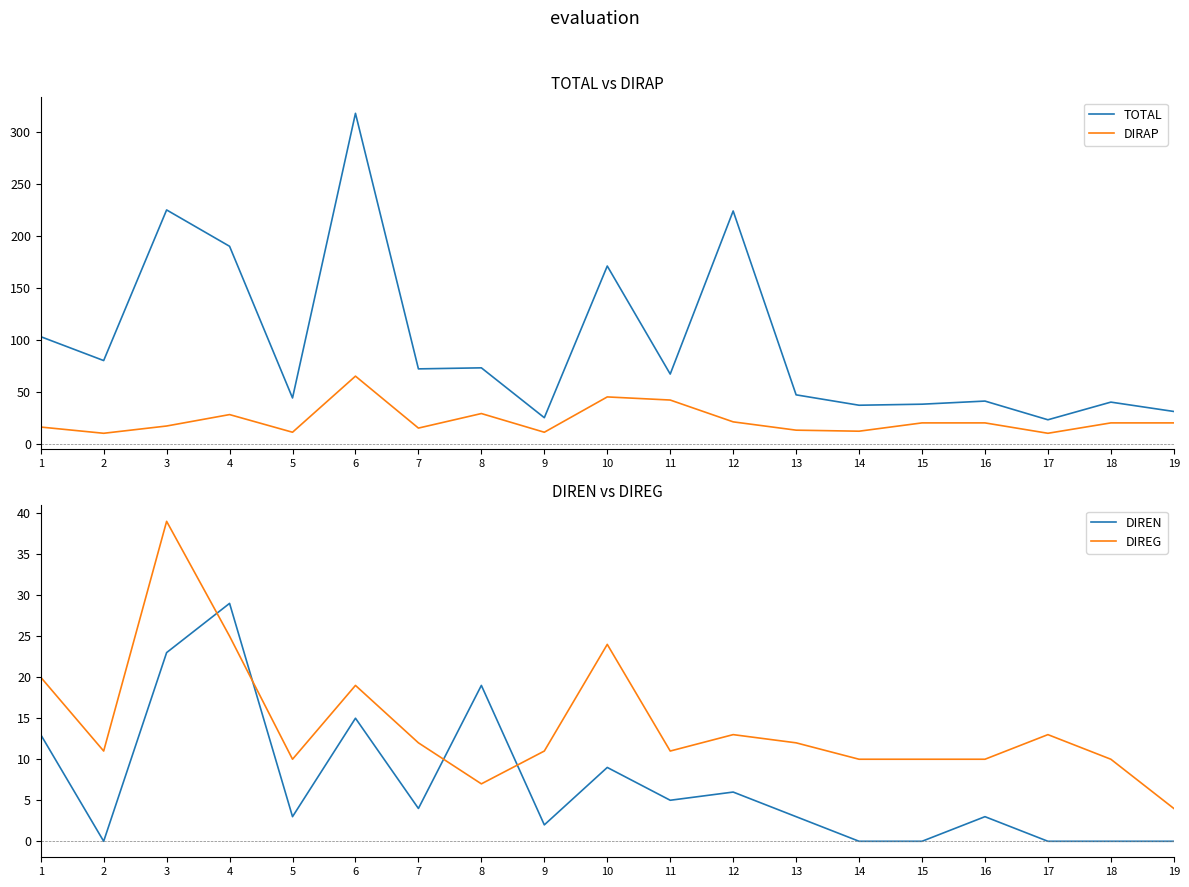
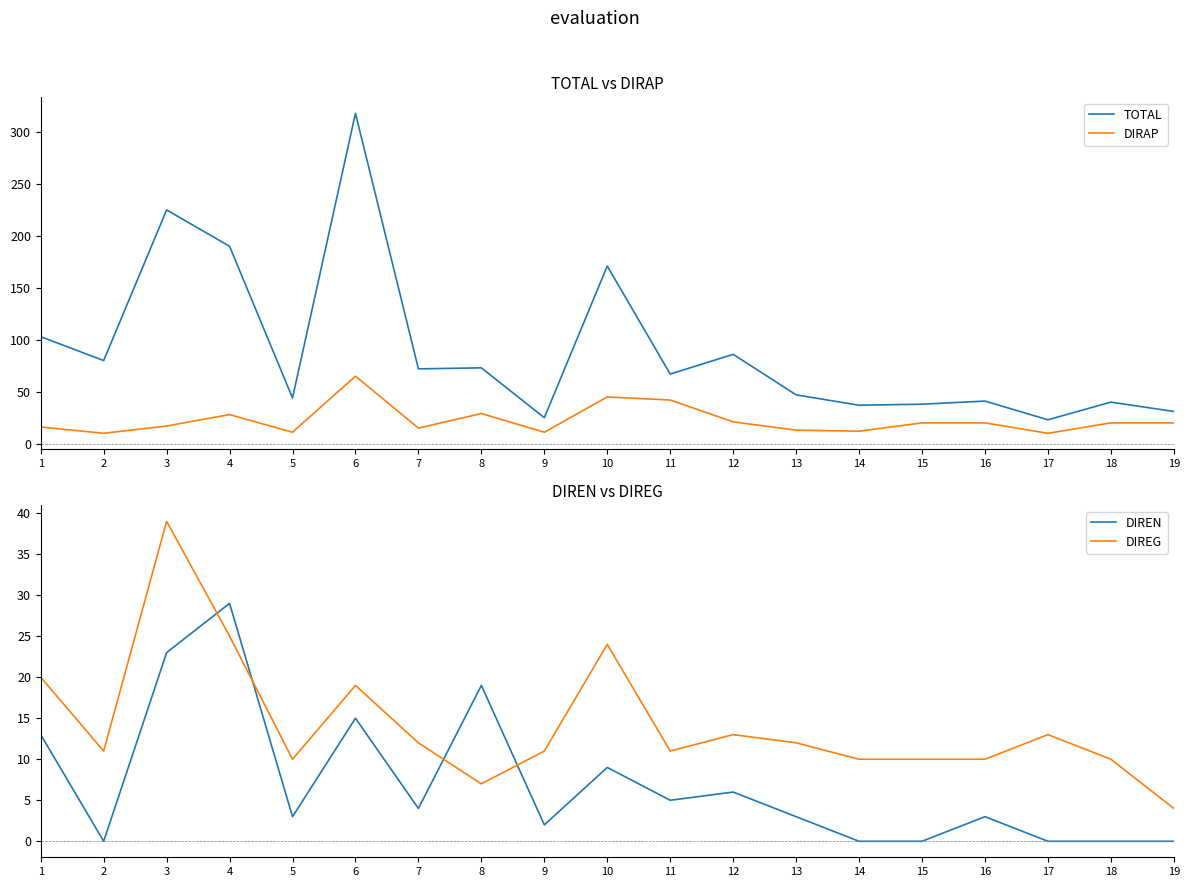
  {
    "TOTAL vs DIRAP": {
      "TOTAL": {
        "1": 103,
        "2": 80,
        "3": 225,
        "4": 190,
        "5": 44,
        "6": 318,
        "7": 72,
        "8": 73,
        "9": 25,
        "10": 171,
        "11": 67,
-       "12": 224,
+       "12": 86,
        "13": 47,
        "14": 37,
        "15": 38,
        "16": 41,
        "17": 23,
        "18": 40,
        "19": 31
      },
      "DIRAP": {
        "1": 16,
        "2": 10,
        "3": 17,
        "4": 28,
        "5": 11,
        "6": 65,
        "7": 15,
        "8": 29,
        "9": 11,
        "10": 45,
        "11": 42,
        "12": 21,
        "13": 13,
        "14": 12,
        "15": 20,
        "16": 20,
        "17": 10,
        "18": 20,
        "19": 20
      }
    },
    "DIREN vs DIREG": {
      "DIREN": {
        "1": 13,
        "2": 0,
        "3": 23,
        "4": 29,
        "5": 3,
        "6": 15,
        "7": 4,
        "8": 19,
        "9": 2,
        "10": 9,
        "11": 5,
        "12": 6,
        "13": 3,
        "14": 0,
        "15": 0,
        "16": 3,
        "17": 0,
        "18": 0,
        "19": 0
      },
      "DIREG": {
        "1": 20,
        "2": 11,
        "3": 39,
        "4": 25,
        "5": 10,
        "6": 19,
        "7": 12,
        "8": 7,
        "9": 11,
        "10": 24,
        "11": 11,
        "12": 13,
        "13": 12,
        "14": 10,
        "15": 10,
        "16": 10,
        "17": 13,
        "18": 10,
        "19": 4
      }
    }
  }
